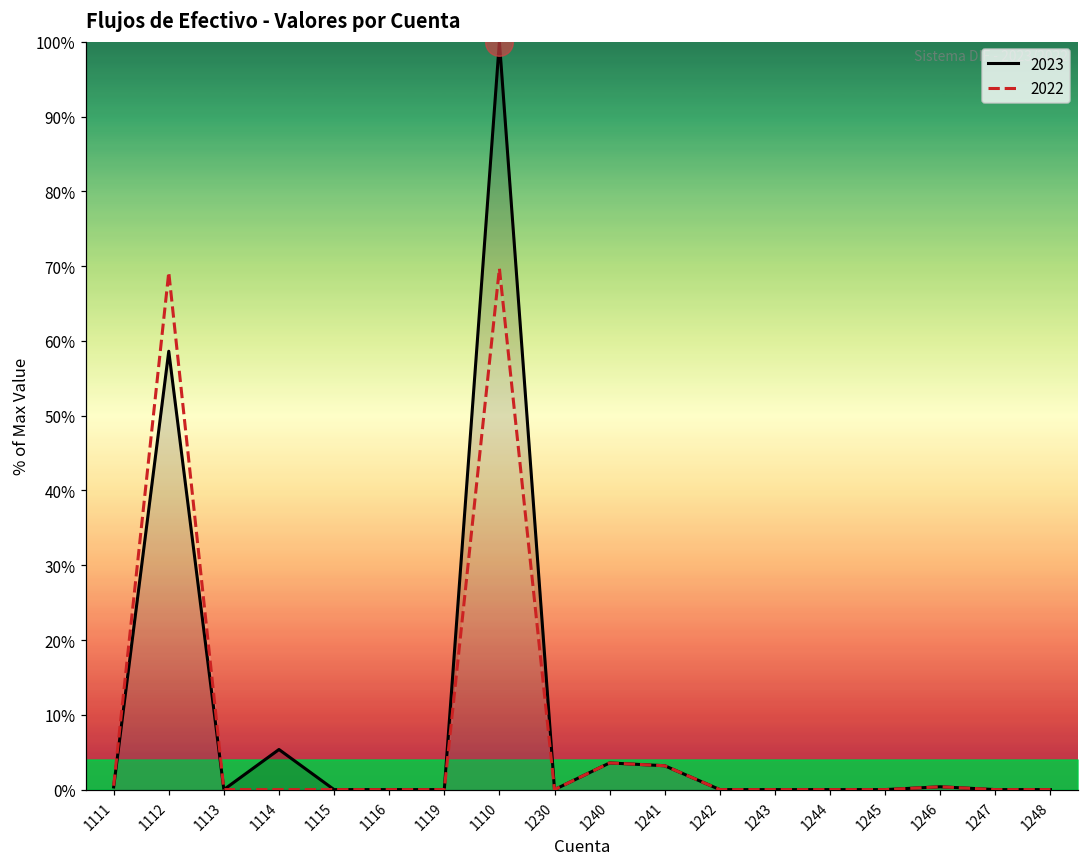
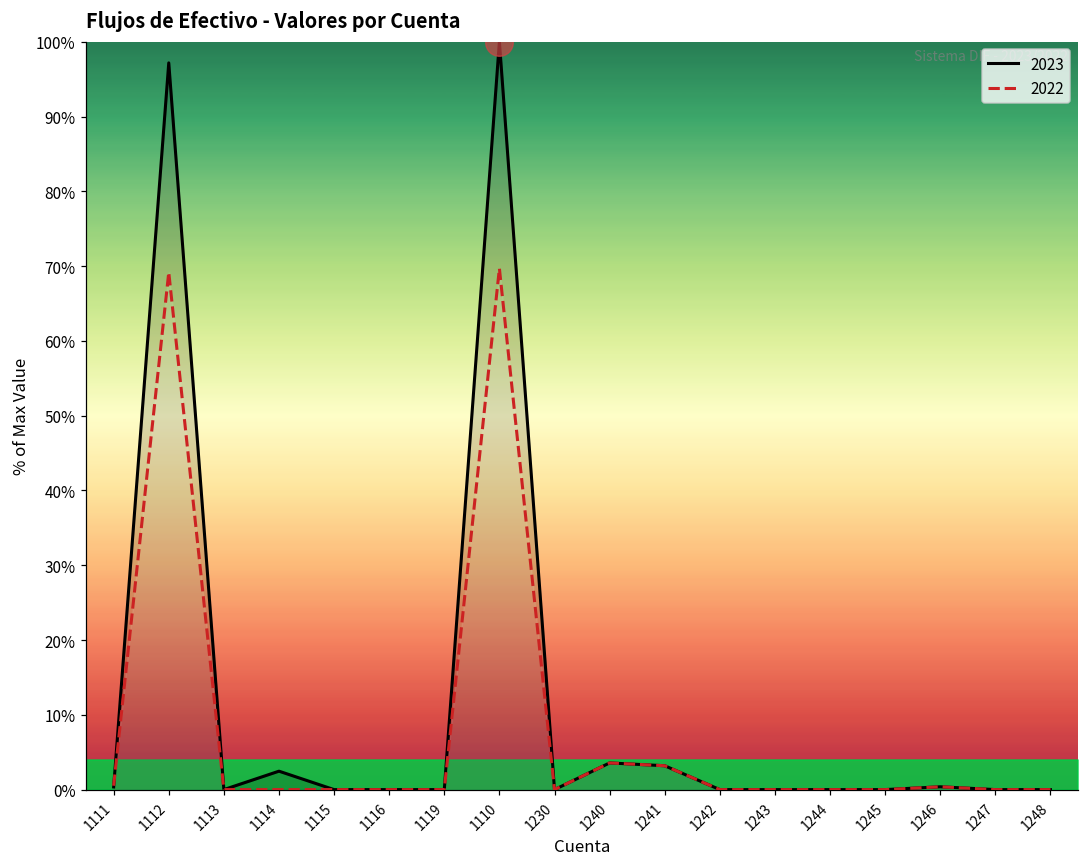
  {
    "2023": {
-     "1112": "59%",
-     "1114": "5%"
+     "1112": "97%",
+     "1114": "2%"
    }
  }
